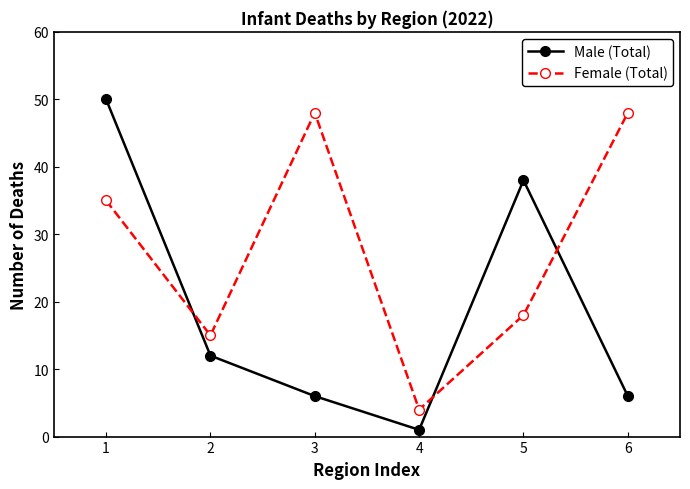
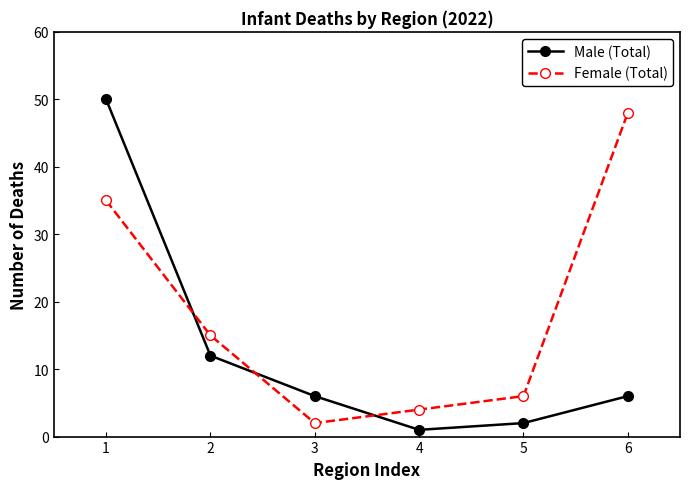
  {
    "Male (Total)": {
      "1": 50,
      "2": 12,
      "3": 6,
      "4": 1,
-     "5": 38,
+     "5": 2,
      "6": 6
    },
    "Female (Total)": {
      "1": 35,
      "2": 15,
-     "3": 48,
+     "3": 2,
      "4": 4,
-     "5": 18,
+     "5": 6,
      "6": 48
    }
  }
